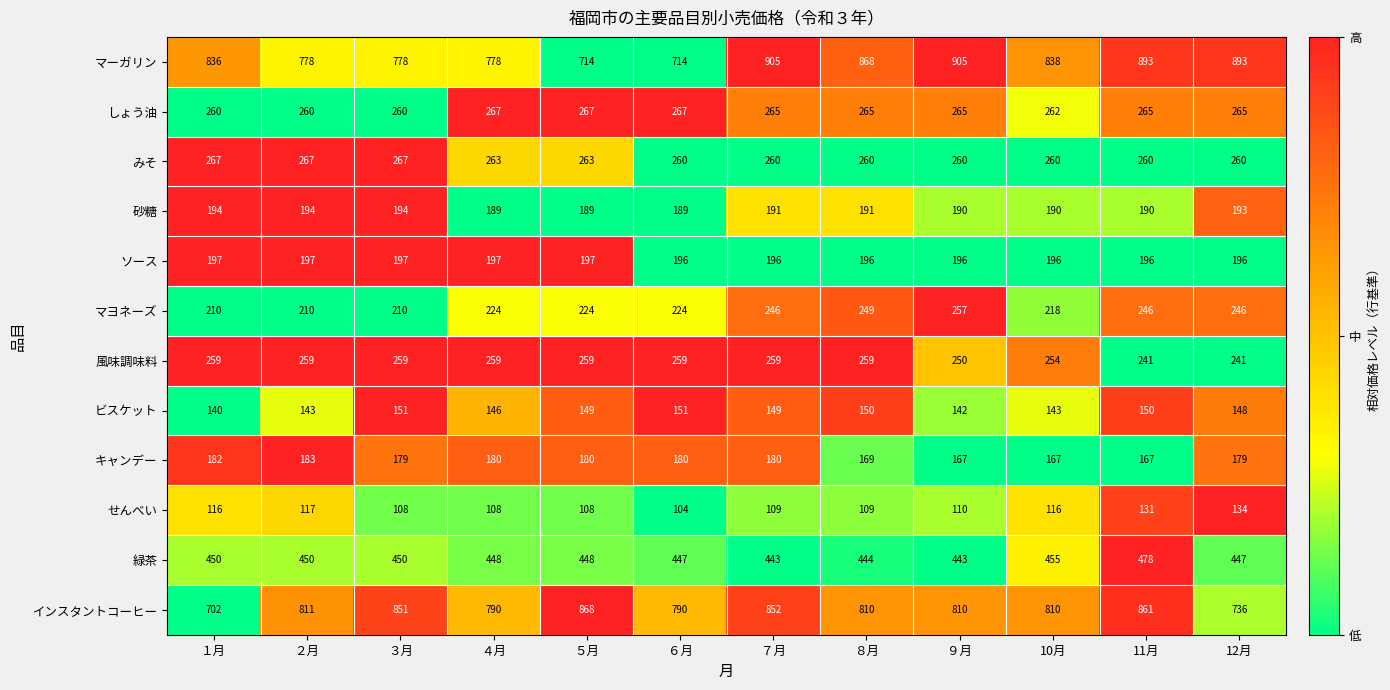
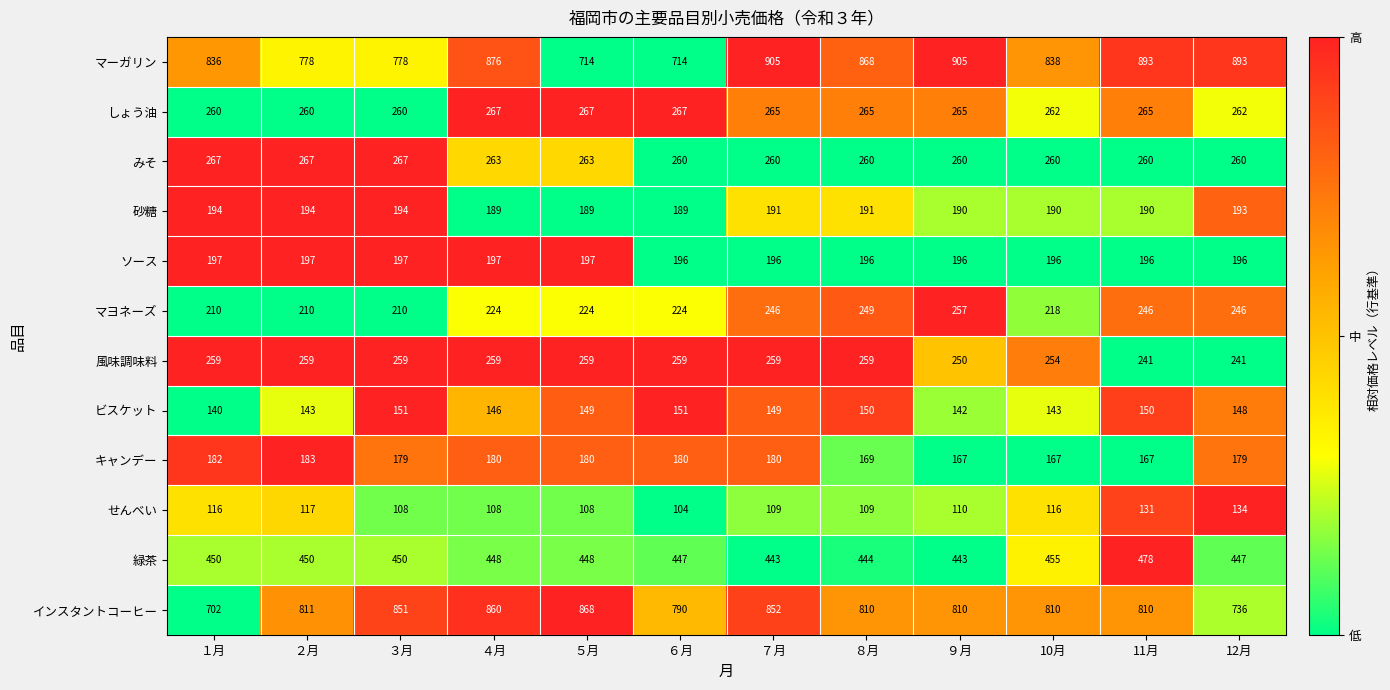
  {
    "マーガリン": {
      "１月": 836,
      "２月": 778,
      "３月": 778,
-     "４月": 778,
+     "４月": 876,
      "５月": 714,
      "６月": 714,
      "７月": 905,
      "８月": 868,
      "９月": 905,
      "10月": 838,
      "11月": 893,
      "12月": 893
    },
    "しょう油": {
      "１月": 260,
      "２月": 260,
      "３月": 260,
      "４月": 267,
      "５月": 267,
      "６月": 267,
      "７月": 265,
      "８月": 265,
      "９月": 265,
      "10月": 262,
      "11月": 265,
-     "12月": 265
+     "12月": 262
    },
    "みそ": {
      "１月": 267,
      "２月": 267,
      "３月": 267,
      "４月": 263,
      "５月": 263,
      "６月": 260,
      "７月": 260,
      "８月": 260,
      "９月": 260,
      "10月": 260,
      "11月": 260,
      "12月": 260
    },
    "砂糖": {
      "１月": 194,
      "２月": 194,
      "３月": 194,
      "４月": 189,
      "５月": 189,
      "６月": 189,
      "７月": 191,
      "８月": 191,
      "９月": 190,
      "10月": 190,
      "11月": 190,
      "12月": 193
    },
    "ソース": {
      "１月": 197,
      "２月": 197,
      "３月": 197,
      "４月": 197,
      "５月": 197,
      "６月": 196,
      "７月": 196,
      "８月": 196,
      "９月": 196,
      "10月": 196,
      "11月": 196,
      "12月": 196
    },
    "マヨネーズ": {
      "１月": 210,
      "２月": 210,
      "３月": 210,
      "４月": 224,
      "５月": 224,
      "６月": 224,
      "７月": 246,
      "８月": 249,
      "９月": 257,
      "10月": 218,
      "11月": 246,
      "12月": 246
    },
    "風味調味料": {
      "１月": 259,
      "２月": 259,
      "３月": 259,
      "４月": 259,
      "５月": 259,
      "６月": 259,
      "７月": 259,
      "８月": 259,
      "９月": 250,
      "10月": 254,
      "11月": 241,
      "12月": 241
    },
    "ビスケット": {
      "１月": 140,
      "２月": 143,
      "３月": 151,
      "４月": 146,
      "５月": 149,
      "６月": 151,
      "７月": 149,
      "８月": 150,
      "９月": 142,
      "10月": 143,
      "11月": 150,
      "12月": 148
    },
    "キャンデー": {
      "１月": 182,
      "２月": 183,
      "３月": 179,
      "４月": 180,
      "５月": 180,
      "６月": 180,
      "７月": 180,
      "８月": 169,
      "９月": 167,
      "10月": 167,
      "11月": 167,
      "12月": 179
    },
    "せんべい": {
      "１月": 116,
      "２月": 117,
      "３月": 108,
      "４月": 108,
      "５月": 108,
      "６月": 104,
      "７月": 109,
      "８月": 109,
      "９月": 110,
      "10月": 116,
      "11月": 131,
      "12月": 134
    },
    "緑茶": {
      "１月": 450,
      "２月": 450,
      "３月": 450,
      "４月": 448,
      "５月": 448,
      "６月": 447,
      "７月": 443,
      "８月": 444,
      "９月": 443,
      "10月": 455,
      "11月": 478,
      "12月": 447
    },
    "インスタントコーヒー": {
      "１月": 702,
      "２月": 811,
      "３月": 851,
-     "４月": 790,
+     "４月": 860,
      "５月": 868,
      "６月": 790,
      "７月": 852,
      "８月": 810,
      "９月": 810,
      "10月": 810,
-     "11月": 861,
+     "11月": 810,
      "12月": 736
    }
  }
